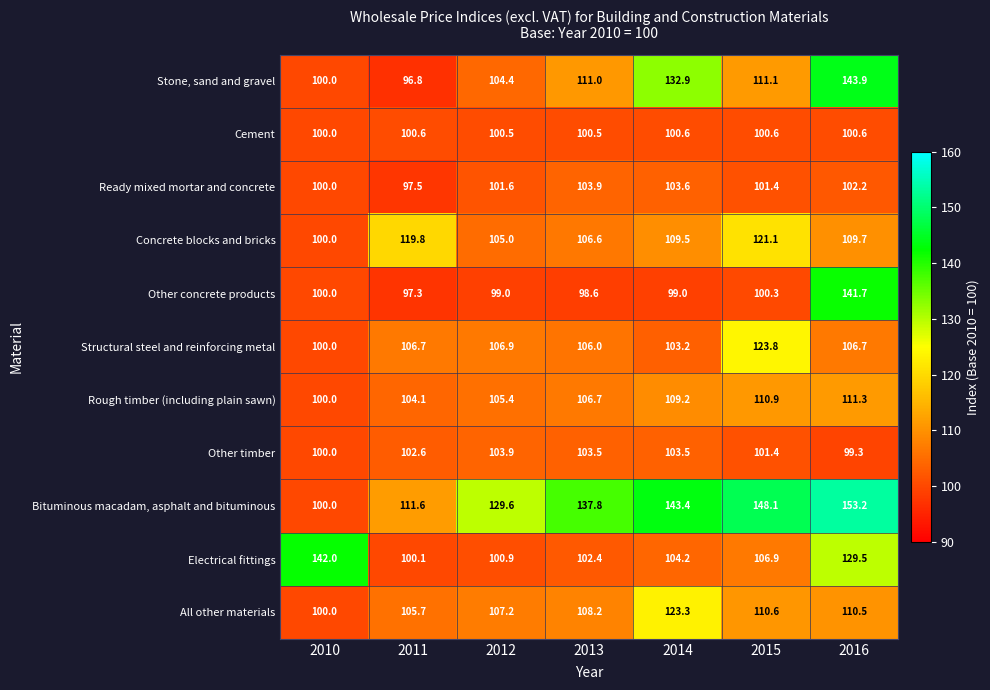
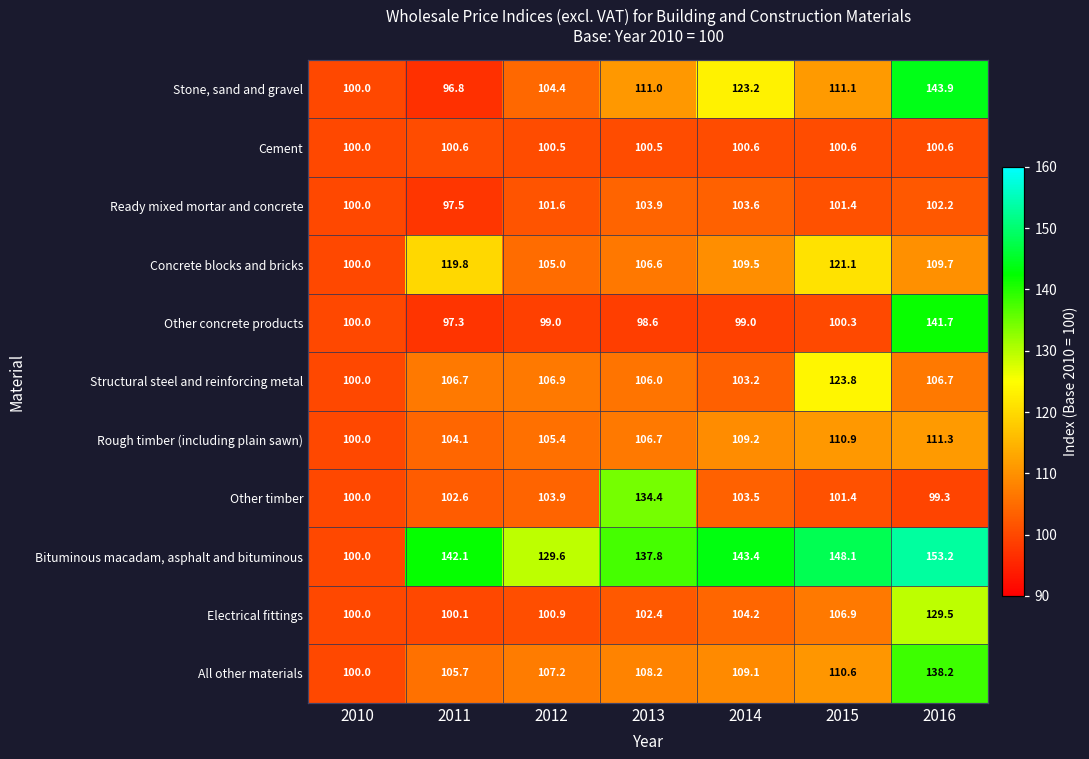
  {
    "Stone, sand and gravel": {
      "2010": 100.0,
      "2011": 96.8,
      "2012": 104.4,
      "2013": 111.0,
-     "2014": 132.9,
+     "2014": 123.2,
      "2015": 111.1,
      "2016": 143.9
    },
    "Cement": {
      "2010": 100.0,
      "2011": 100.6,
      "2012": 100.5,
      "2013": 100.5,
      "2014": 100.6,
      "2015": 100.6,
      "2016": 100.6
    },
    "Ready mixed mortar and concrete": {
      "2010": 100.0,
      "2011": 97.5,
      "2012": 101.6,
      "2013": 103.9,
      "2014": 103.6,
      "2015": 101.4,
      "2016": 102.2
    },
    "Concrete blocks and bricks": {
      "2010": 100.0,
      "2011": 119.8,
      "2012": 105.0,
      "2013": 106.6,
      "2014": 109.5,
      "2015": 121.1,
      "2016": 109.7
    },
    "Other concrete products": {
      "2010": 100.0,
      "2011": 97.3,
      "2012": 99.0,
      "2013": 98.6,
      "2014": 99.0,
      "2015": 100.3,
      "2016": 141.7
    },
    "Structural steel and reinforcing metal": {
      "2010": 100.0,
      "2011": 106.7,
      "2012": 106.9,
      "2013": 106.0,
      "2014": 103.2,
      "2015": 123.8,
      "2016": 106.7
    },
    "Rough timber (including plain sawn)": {
      "2010": 100.0,
      "2011": 104.1,
      "2012": 105.4,
      "2013": 106.7,
      "2014": 109.2,
      "2015": 110.9,
      "2016": 111.3
    },
    "Other timber": {
      "2010": 100.0,
      "2011": 102.6,
      "2012": 103.9,
-     "2013": 103.5,
+     "2013": 134.4,
      "2014": 103.5,
      "2015": 101.4,
      "2016": 99.3
    },
    "Bituminous macadam, asphalt and bituminous": {
      "2010": 100.0,
-     "2011": 111.6,
+     "2011": 142.1,
      "2012": 129.6,
      "2013": 137.8,
      "2014": 143.4,
      "2015": 148.1,
      "2016": 153.2
    },
    "Electrical fittings": {
-     "2010": 142.0,
+     "2010": 100.0,
      "2011": 100.1,
      "2012": 100.9,
      "2013": 102.4,
      "2014": 104.2,
      "2015": 106.9,
      "2016": 129.5
    },
    "All other materials": {
      "2010": 100.0,
      "2011": 105.7,
      "2012": 107.2,
      "2013": 108.2,
-     "2014": 123.3,
+     "2014": 109.1,
      "2015": 110.6,
-     "2016": 110.5
+     "2016": 138.2
    }
  }
